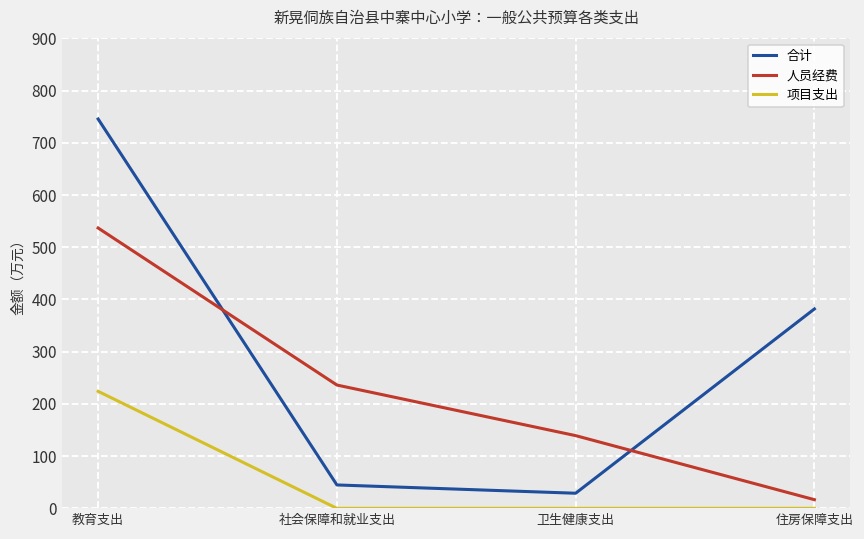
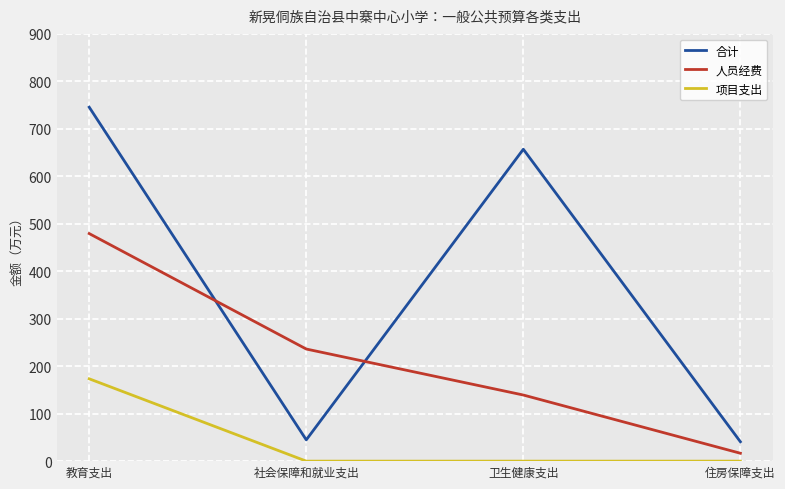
  {
    "合计": {
      "教育支出": 750,
      "社会保障和就业支出": 40,
-     "卫生健康支出": 30,
-     "住房保障支出": 380
+     "卫生健康支出": 660,
+     "住房保障支出": 40
    },
    "人员经费": {
-     "教育支出": 540,
+     "教育支出": 480,
      "社会保障和就业支出": 240,
      "卫生健康支出": 140,
      "住房保障支出": 20
    },
    "项目支出": {
-     "教育支出": 220,
+     "教育支出": 170,
      "社会保障和就业支出": 0,
      "卫生健康支出": 0,
      "住房保障支出": 0
    }
  }
